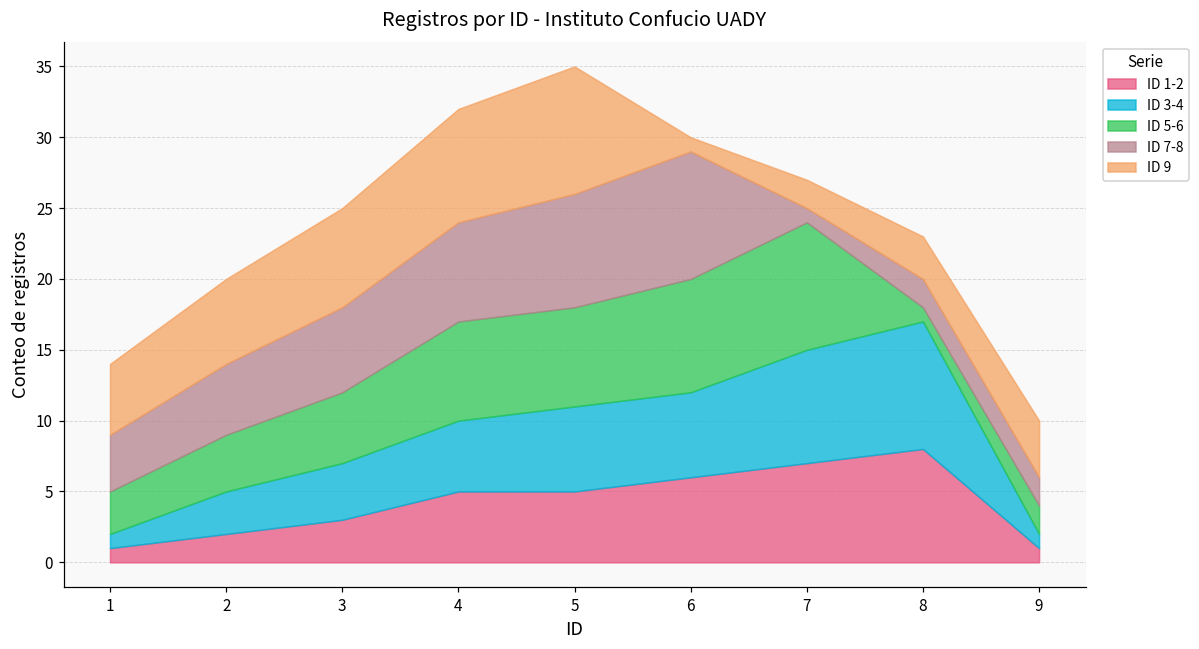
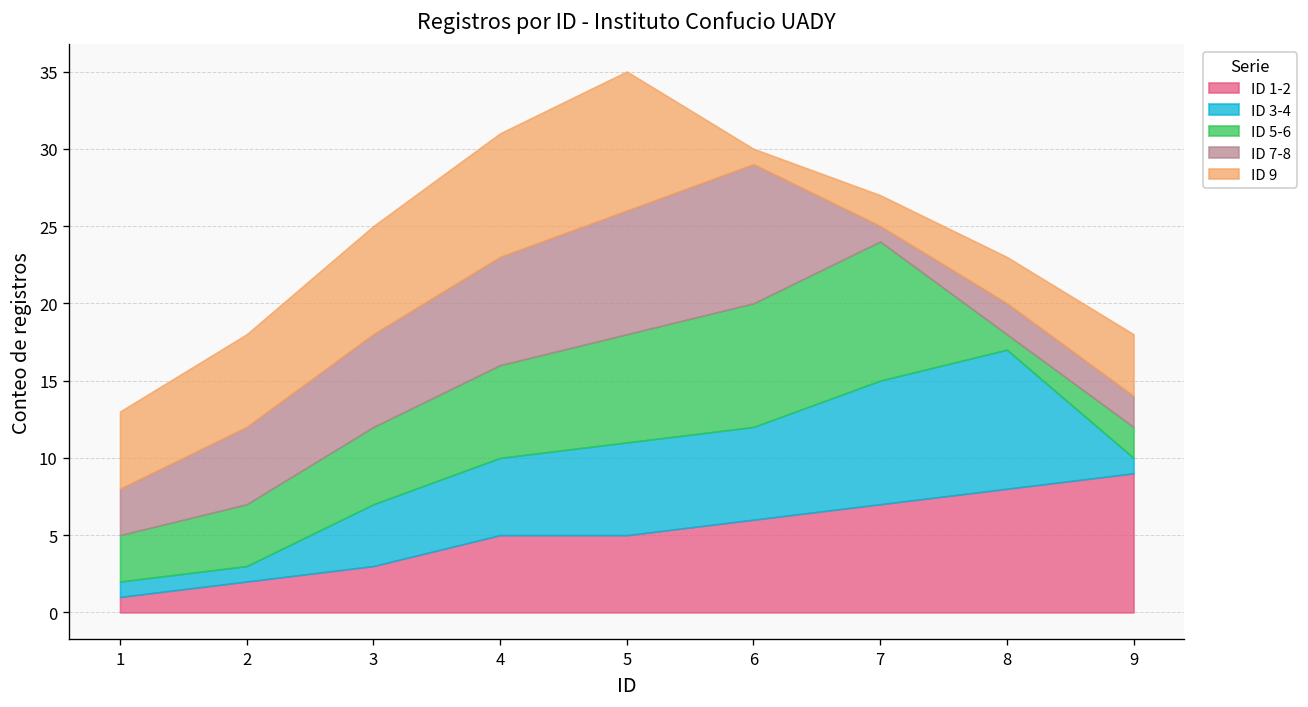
  {
    "ID 1-2": {
      "1": 1,
      "2": 2,
      "3": 3,
      "4": 5,
      "5": 5,
      "6": 6,
      "7": 7,
      "8": 8,
-     "9": 1
+     "9": 9
    },
    "ID 3-4": {
      "1": 1,
-     "2": 3,
+     "2": 1,
      "3": 4,
      "4": 5,
      "5": 6,
      "6": 6,
      "7": 8,
      "8": 9,
      "9": 1
    },
    "ID 5-6": {
      "1": 3,
      "2": 4,
      "3": 5,
-     "4": 7,
+     "4": 6,
      "5": 7,
      "6": 8,
      "7": 9,
      "8": 1,
      "9": 2
    },
    "ID 7-8": {
-     "1": 4,
+     "1": 3,
      "2": 5,
      "3": 6,
      "4": 7,
      "5": 8,
      "6": 9,
      "7": 1,
      "8": 2,
      "9": 2
    },
    "ID 9": {
      "1": 5,
      "2": 6,
      "3": 7,
      "4": 8,
      "5": 9,
      "6": 1,
      "7": 2,
      "8": 3,
      "9": 4
    }
  }
